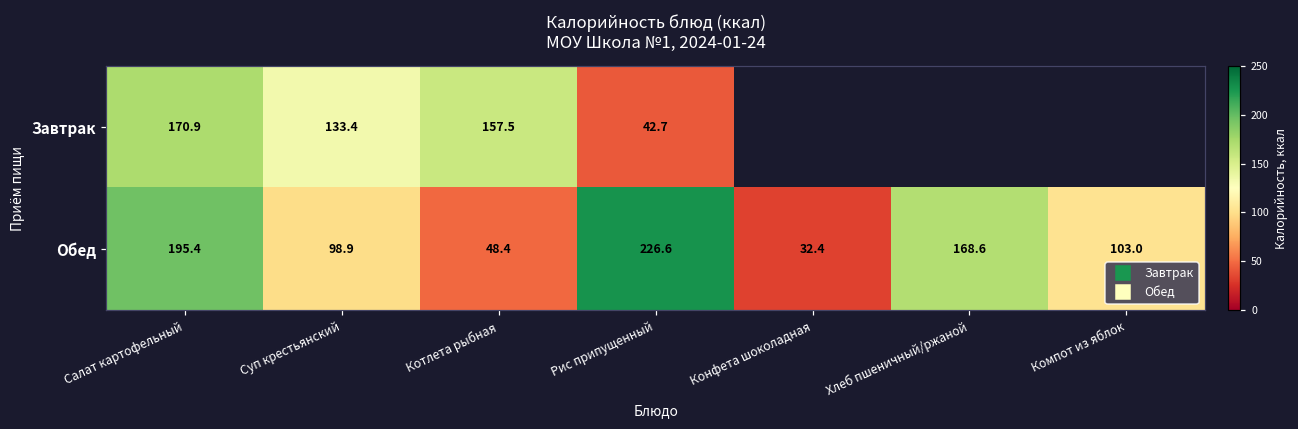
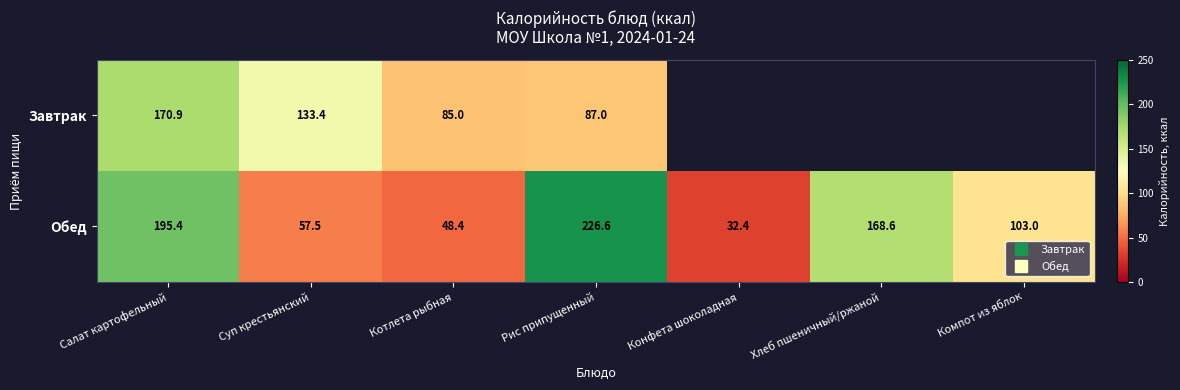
  {
    "Завтрак": {
      "Салат картофельный": 170.9,
      "Суп крестьянский": 133.4,
-     "Котлета рыбная": 157.5,
-     "Рис припущенный": 42.7
+     "Котлета рыбная": 85.0,
+     "Рис припущенный": 87.0
    },
    "Обед": {
      "Салат картофельный": 195.4,
-     "Суп крестьянский": 98.9,
+     "Суп крестьянский": 57.5,
      "Котлета рыбная": 48.4,
      "Рис припущенный": 226.6,
      "Конфета шоколадная": 32.4,
      "Хлеб пшеничный/ржаной": 168.6,
      "Компот из яблок": 103.0
    }
  }
